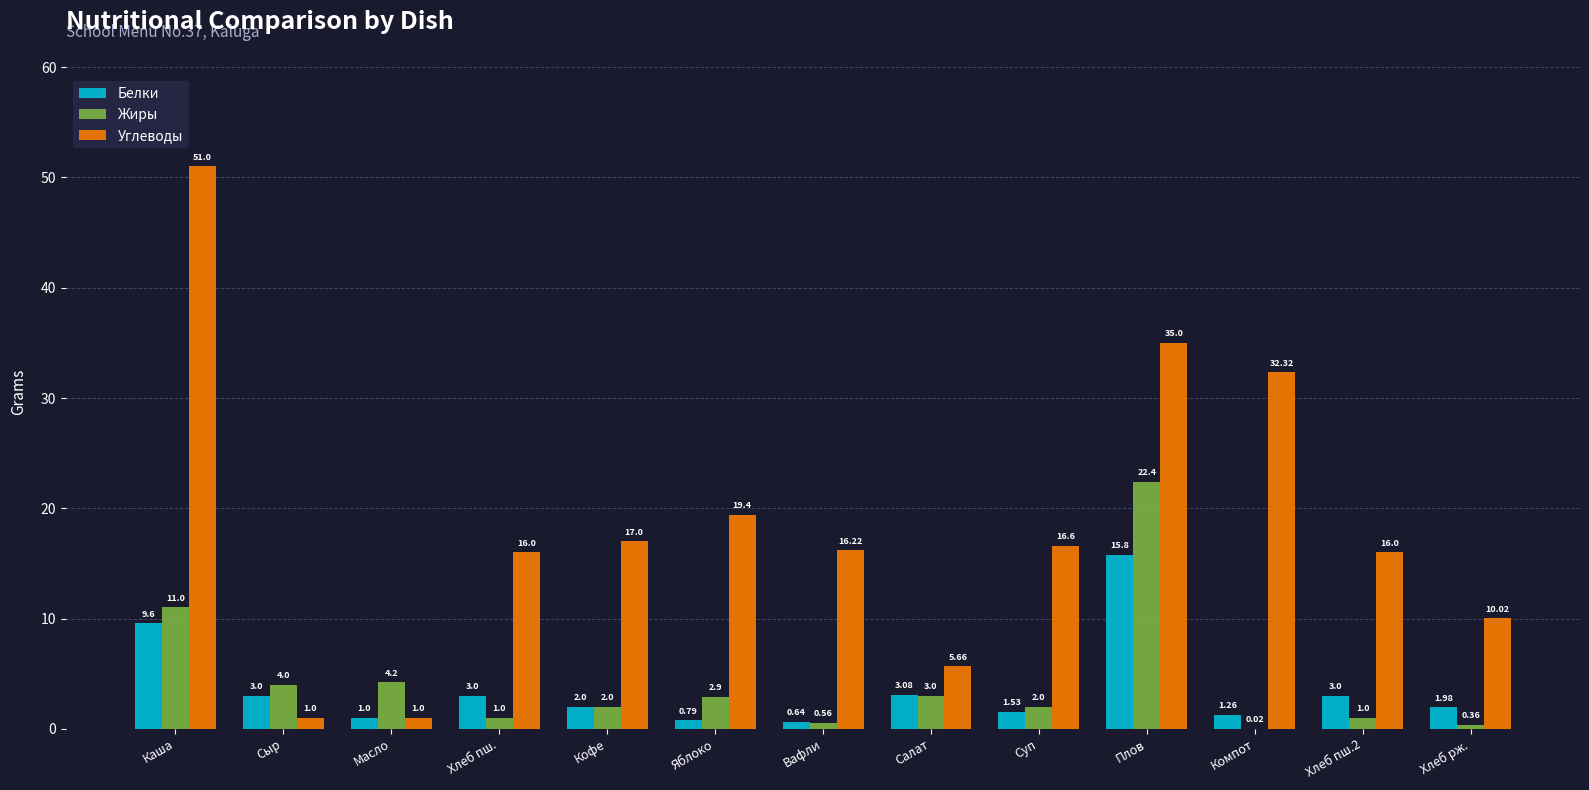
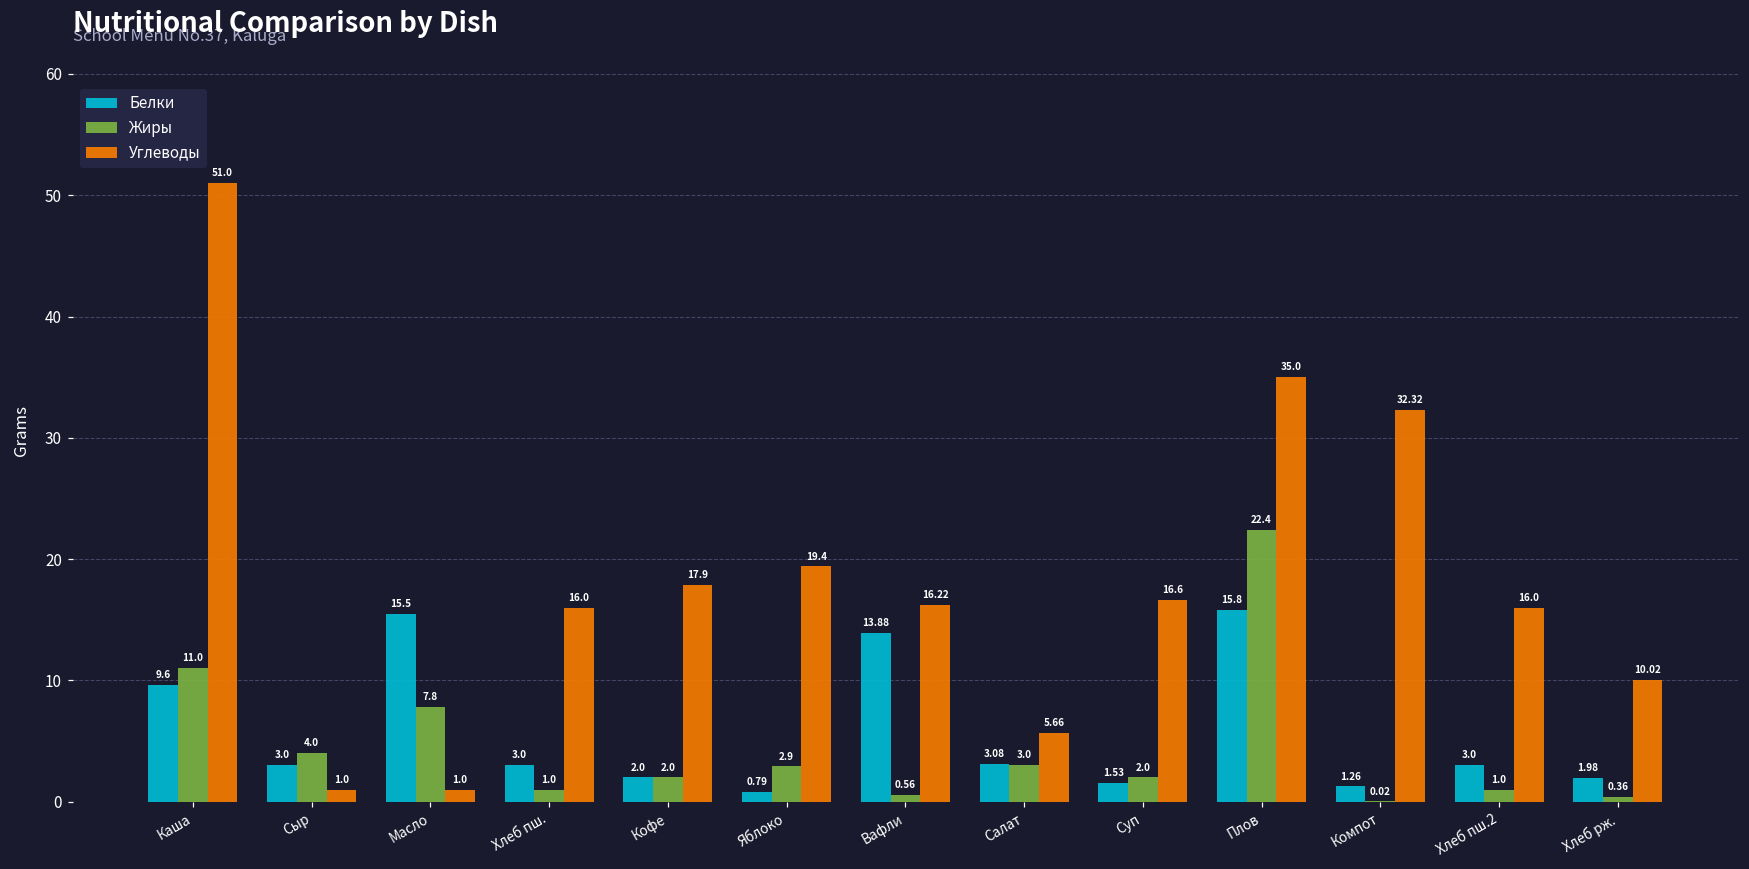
  {
    "Белки": {
      "Каша": 9.6,
      "Сыр": 3.0,
-     "Масло": 1.0,
+     "Масло": 15.5,
      "Хлеб пш.": 3.0,
      "Кофе": 2.0,
      "Яблоко": 0.79,
-     "Вафли": 0.64,
+     "Вафли": 13.88,
      "Салат": 3.08,
      "Суп": 1.53,
      "Плов": 15.8,
      "Компот": 1.26,
      "Хлеб пш.2": 3.0,
      "Хлеб рж.": 1.98
    },
    "Жиры": {
      "Каша": 11.0,
      "Сыр": 4.0,
-     "Масло": 4.2,
+     "Масло": 7.8,
      "Хлеб пш.": 1.0,
      "Кофе": 2.0,
      "Яблоко": 2.9,
      "Вафли": 0.56,
      "Салат": 3.0,
      "Суп": 2.0,
      "Плов": 22.4,
      "Компот": 0.02,
      "Хлеб пш.2": 1.0,
      "Хлеб рж.": 0.36
    },
    "Углеводы": {
      "Каша": 51.0,
      "Сыр": 1.0,
      "Масло": 1.0,
      "Хлеб пш.": 16.0,
-     "Кофе": 17.0,
+     "Кофе": 17.9,
      "Яблоко": 19.4,
      "Вафли": 16.22,
      "Салат": 5.66,
      "Суп": 16.6,
      "Плов": 35.0,
      "Компот": 32.32,
      "Хлеб пш.2": 16.0,
      "Хлеб рж.": 10.02
    }
  }
